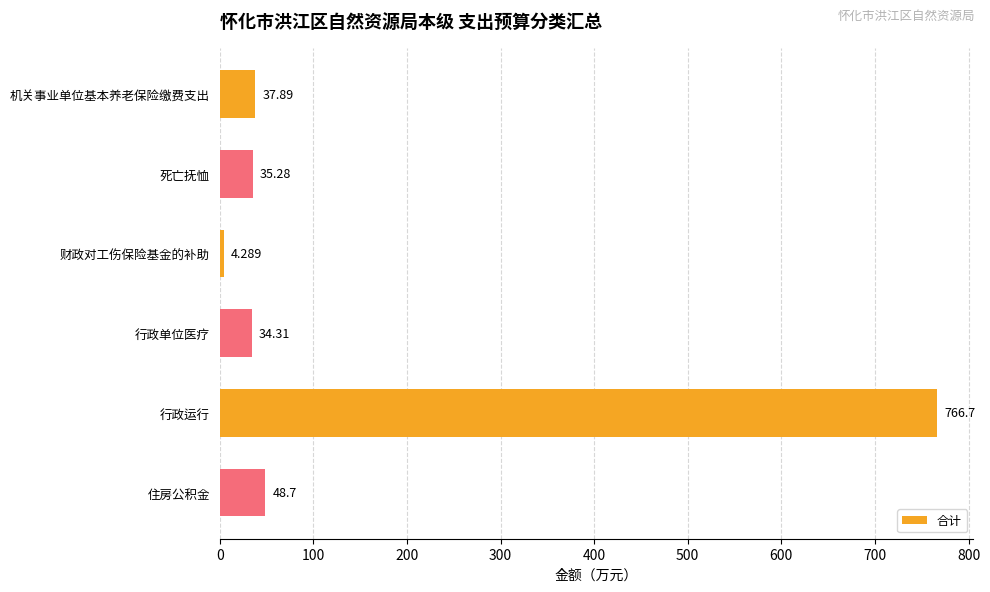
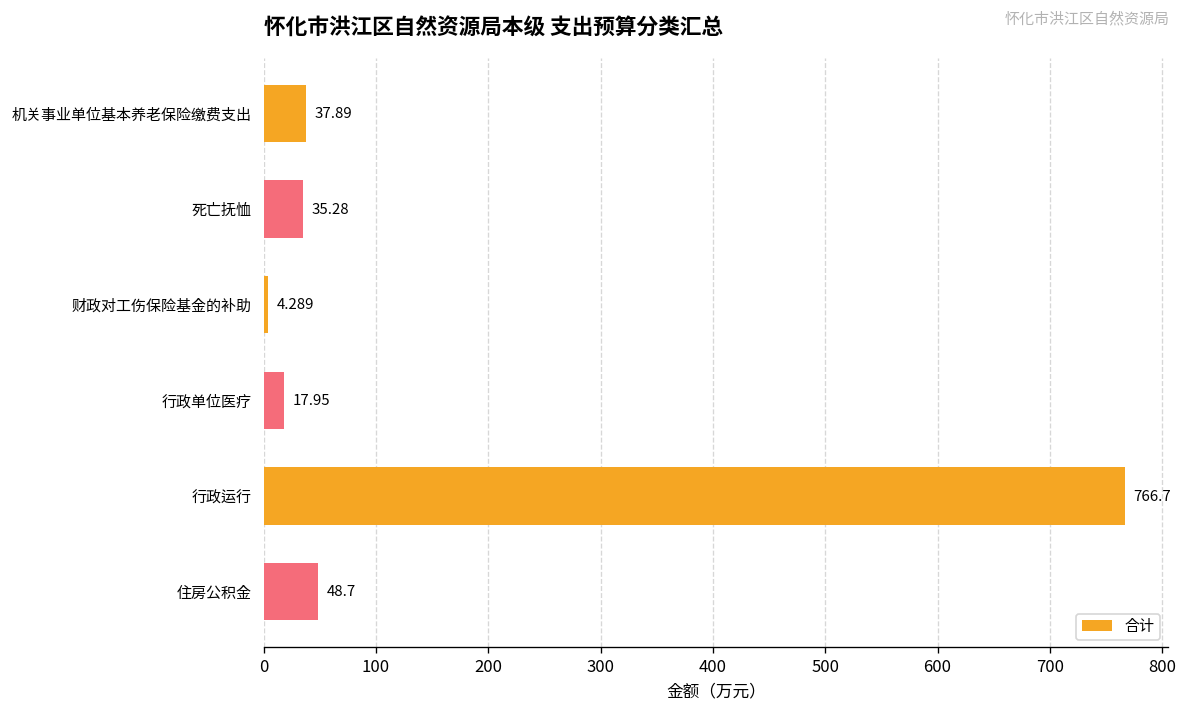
  {
    "机关事业单位基本养老保险缴费支出": 37.89,
    "死亡抚恤": 35.28,
    "财政对工伤保险基金的补助": 4.289,
-   "行政单位医疗": 34.31,
+   "行政单位医疗": 17.95,
    "行政运行": 766.7,
    "住房公积金": 48.7
  }
